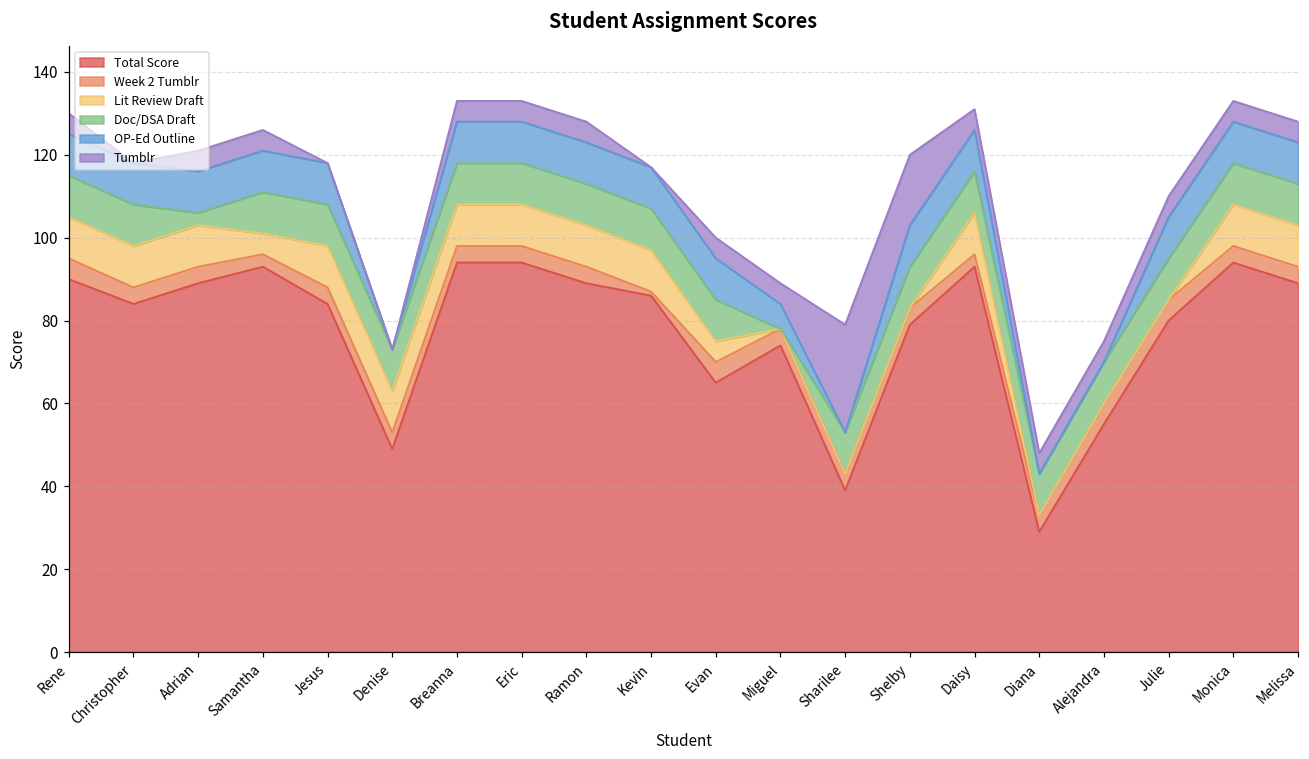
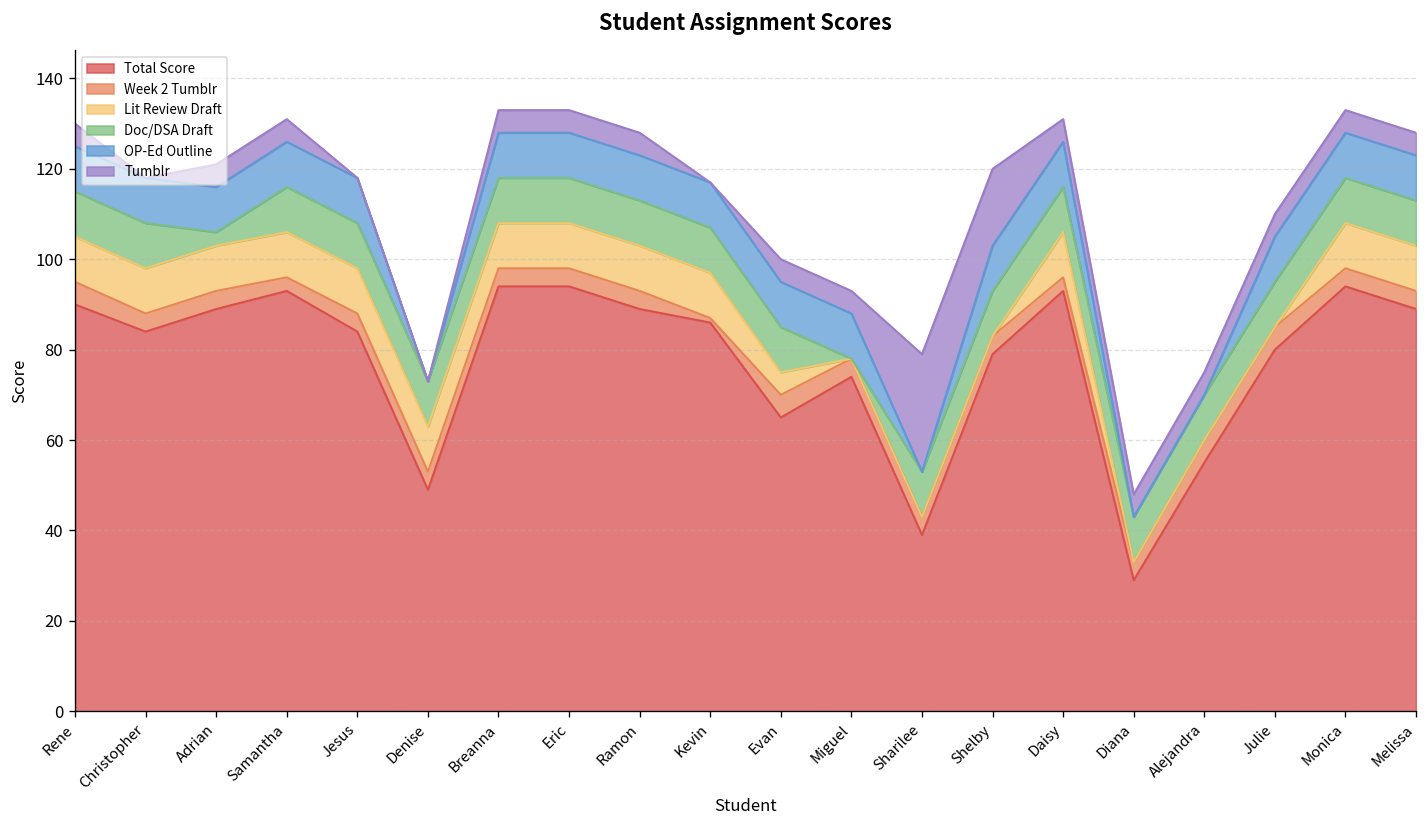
  {
    "Lit Review Draft": {
      "Rene": 10,
      "Christopher": 10,
      "Adrian": 10,
-     "Samantha": 5,
+     "Samantha": 10,
      "Jesus": 10,
      "Denise": 10,
      "Breanna": 10,
      "Eric": 10,
      "Ramon": 10,
      "Kevin": 10,
      "Evan": 5,
      "Daisy": 10,
      "Monica": 10,
      "Melissa": 10
    },
    "Doc/DSA Draft": {
      "Rene": 10,
      "Christopher": 10,
      "Adrian": 3,
      "Samantha": 10,
      "Jesus": 10,
      "Breanna": 10,
      "Eric": 10,
      "Ramon": 10,
      "Kevin": 10,
      "Evan": 10,
      "Shelby": 10,
      "Daisy": 10,
      "Julie": 10,
      "Monica": 10,
      "Melissa": 10
    },
    "OP-Ed Outline": {
      "Rene": 10,
      "Adrian": 10,
      "Samantha": 10,
      "Breanna": 10,
      "Eric": 10,
      "Ramon": 10,
      "Evan": 10,
-     "Miguel": 6,
+     "Miguel": 10,
      "Shelby": 10,
      "Daisy": 10,
      "Julie": 10,
      "Monica": 10,
      "Melissa": 10
    },
    "Tumblr": {
      "Rene": 5,
      "Samantha": 5,
      "Breanna": 5,
      "Eric": 5,
      "Ramon": 5,
      "Evan": 5,
      "Miguel": 5,
      "Sharilee": 26,
      "Shelby": 17,
      "Daisy": 5,
      "Diana": 5,
      "Alejandra": 5,
      "Julie": 5,
      "Monica": 5,
      "Melissa": 5
    }
  }
